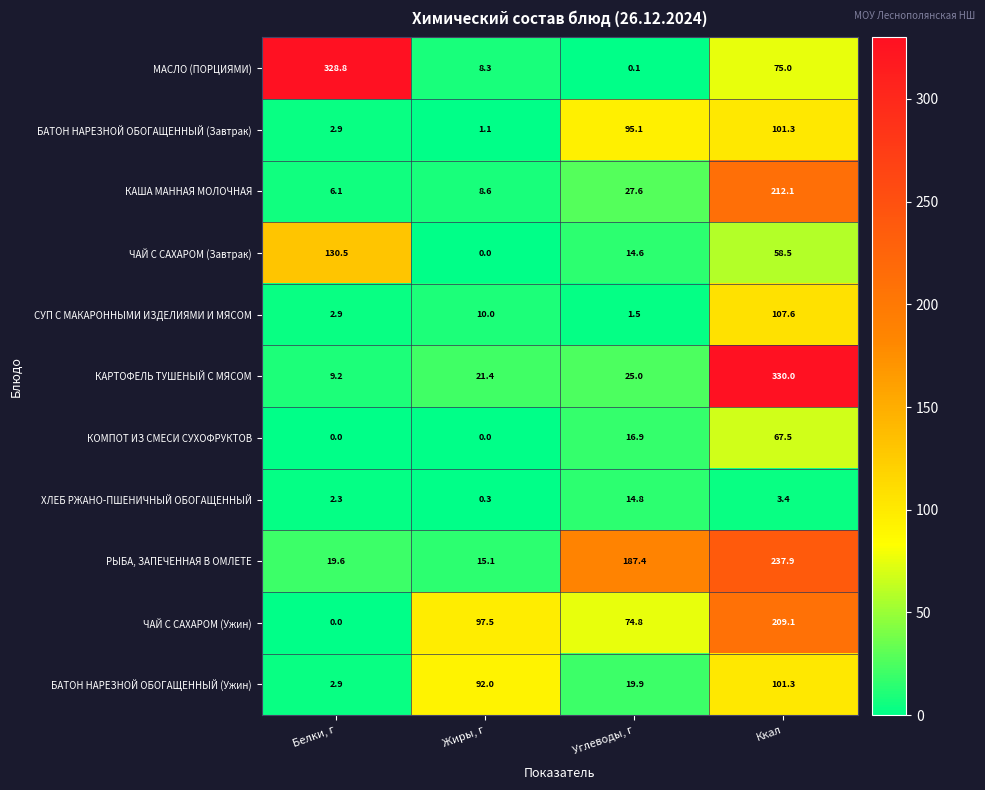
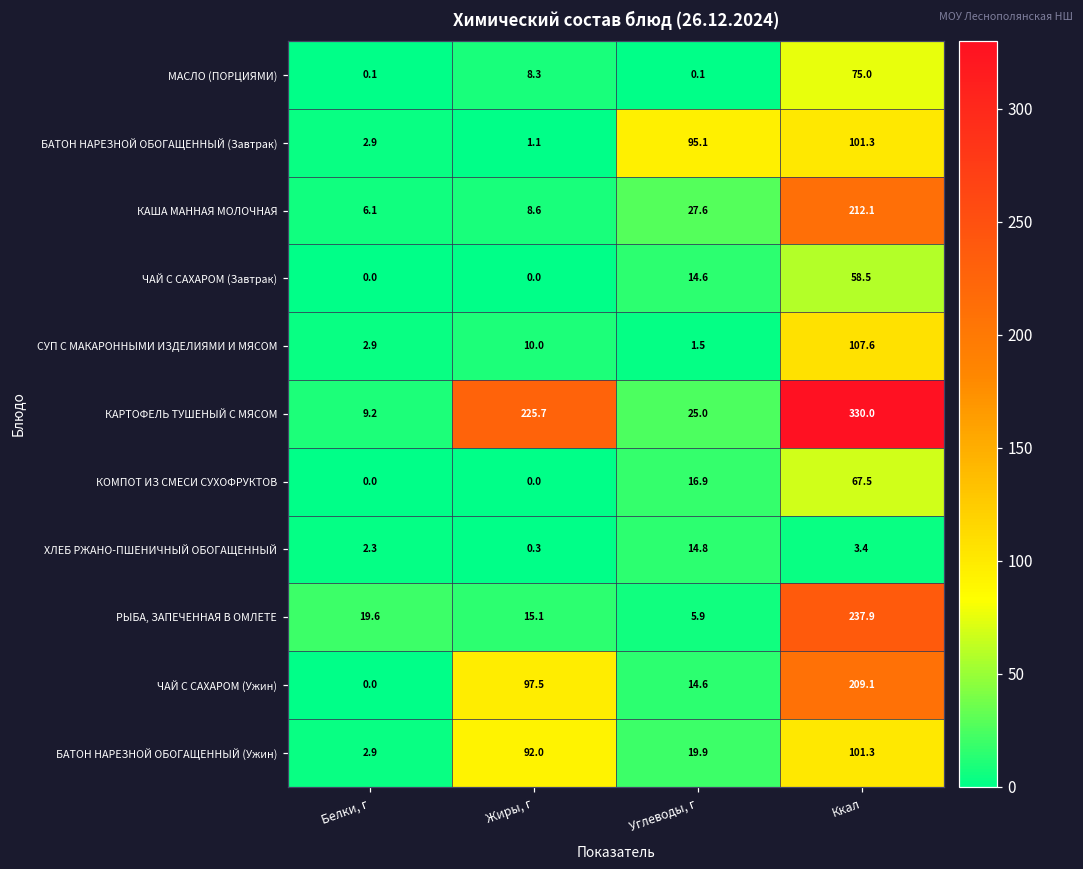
  {
    "МАСЛО (ПОРЦИЯМИ)": {
-     "Белки, г": 328.8,
+     "Белки, г": 0.1,
      "Жиры, г": 8.3,
      "Углеводы, г": 0.1,
      "Ккал": 75.0
    },
    "БАТОН НАРЕЗНОЙ ОБОГАЩЕННЫЙ (Завтрак)": {
      "Белки, г": 2.9,
      "Жиры, г": 1.1,
      "Углеводы, г": 95.1,
      "Ккал": 101.3
    },
    "КАША МАННАЯ МОЛОЧНАЯ": {
      "Белки, г": 6.1,
      "Жиры, г": 8.6,
      "Углеводы, г": 27.6,
      "Ккал": 212.1
    },
    "ЧАЙ С САХАРОМ (Завтрак)": {
-     "Белки, г": 130.5,
+     "Белки, г": 0.0,
      "Жиры, г": 0.0,
      "Углеводы, г": 14.6,
      "Ккал": 58.5
    },
    "СУП С МАКАРОННЫМИ ИЗДЕЛИЯМИ И МЯСОМ": {
      "Белки, г": 2.9,
      "Жиры, г": 10.0,
      "Углеводы, г": 1.5,
      "Ккал": 107.6
    },
    "КАРТОФЕЛЬ ТУШЕНЫЙ С МЯСОМ": {
      "Белки, г": 9.2,
-     "Жиры, г": 21.4,
+     "Жиры, г": 225.7,
      "Углеводы, г": 25.0,
      "Ккал": 330.0
    },
    "КОМПОТ ИЗ СМЕСИ СУХОФРУКТОВ": {
      "Белки, г": 0.0,
      "Жиры, г": 0.0,
      "Углеводы, г": 16.9,
      "Ккал": 67.5
    },
    "ХЛЕБ РЖАНО-ПШЕНИЧНЫЙ ОБОГАЩЕННЫЙ": {
      "Белки, г": 2.3,
      "Жиры, г": 0.3,
      "Углеводы, г": 14.8,
      "Ккал": 3.4
    },
    "РЫБА, ЗАПЕЧЕННАЯ В ОМЛЕТЕ": {
      "Белки, г": 19.6,
      "Жиры, г": 15.1,
-     "Углеводы, г": 187.4,
+     "Углеводы, г": 5.9,
      "Ккал": 237.9
    },
    "ЧАЙ С САХАРОМ (Ужин)": {
      "Белки, г": 0.0,
      "Жиры, г": 97.5,
-     "Углеводы, г": 74.8,
+     "Углеводы, г": 14.6,
      "Ккал": 209.1
    },
    "БАТОН НАРЕЗНОЙ ОБОГАЩЕННЫЙ (Ужин)": {
      "Белки, г": 2.9,
      "Жиры, г": 92.0,
      "Углеводы, г": 19.9,
      "Ккал": 101.3
    }
  }
